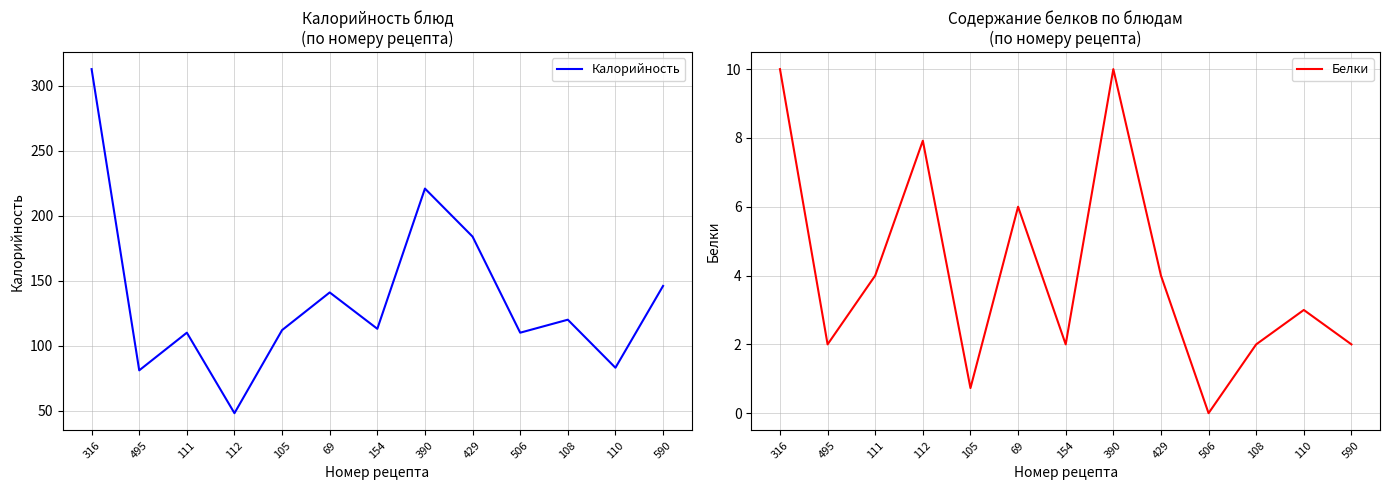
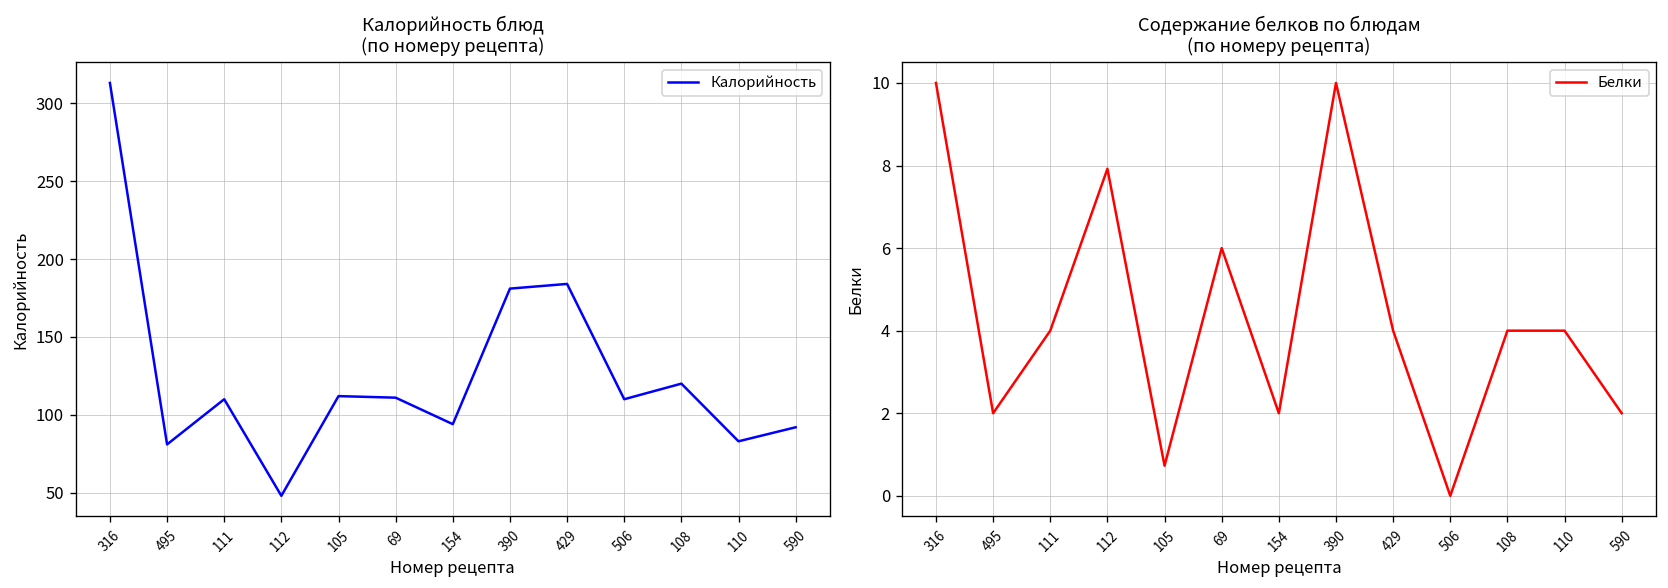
  {
    "Калорийность блюд (по номеру рецепта)": {
      "316": 313,
      "495": 81,
      "111": 110,
      "112": 48,
      "105": 112,
-     "69": 141,
-     "154": 113,
-     "390": 221,
+     "69": 111,
+     "154": 94,
+     "390": 181,
      "429": 184,
      "506": 110,
      "108": 120,
      "110": 83,
-     "590": 146
+     "590": 92
    },
    "Содержание белков по блюдам (по номеру рецепта)": {
      "316": 10,
      "495": 2,
      "111": 4,
      "112": 7.9,
      "105": 0.7,
      "69": 6,
      "154": 2,
      "390": 10,
      "429": 4,
      "506": 0,
-     "108": 2,
-     "110": 3,
+     "108": 4,
+     "110": 4,
      "590": 2
    }
  }
